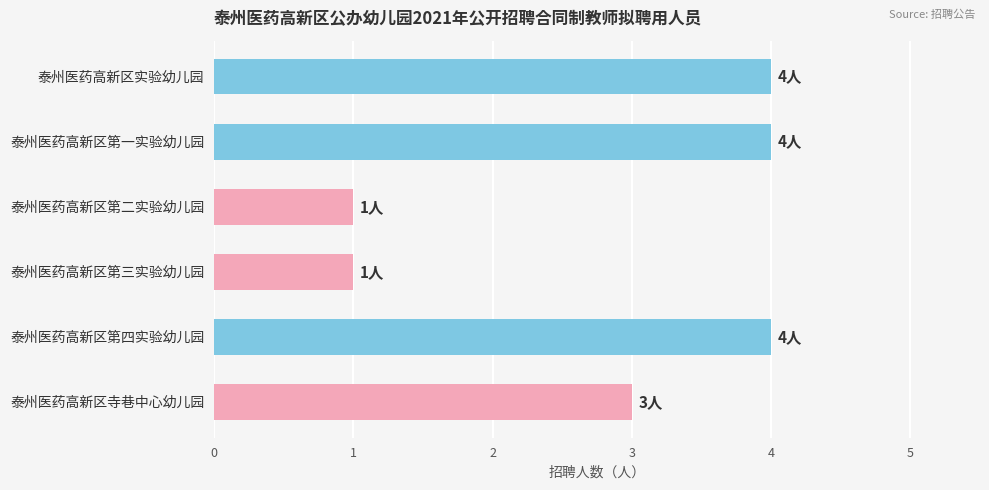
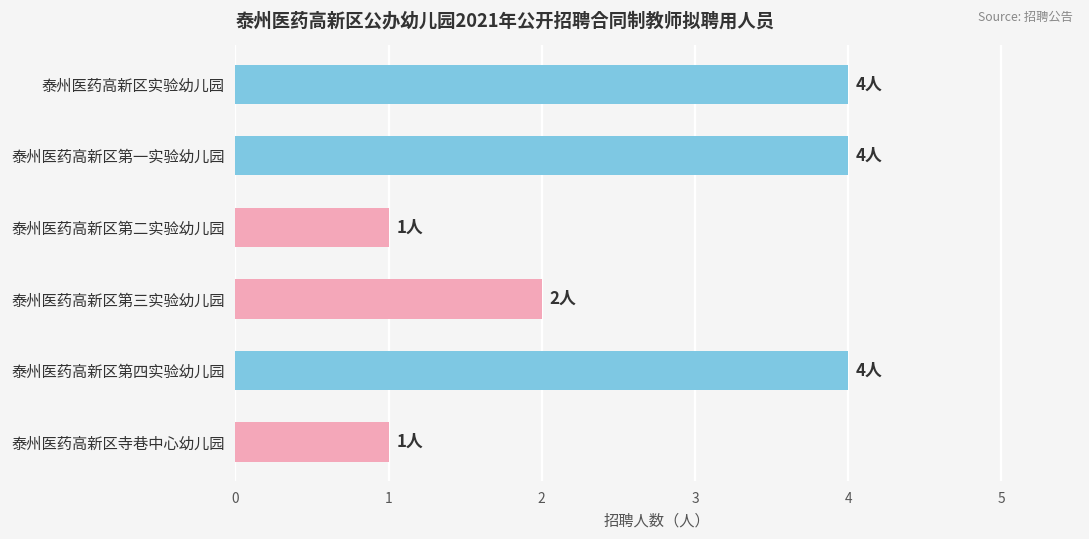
  {
    "泰州医药高新区实验幼儿园": "4人",
    "泰州医药高新区第一实验幼儿园": "4人",
    "泰州医药高新区第二实验幼儿园": "1人",
-   "泰州医药高新区第三实验幼儿园": "1人",
+   "泰州医药高新区第三实验幼儿园": "2人",
    "泰州医药高新区第四实验幼儿园": "4人",
-   "泰州医药高新区寺巷中心幼儿园": "3人"
+   "泰州医药高新区寺巷中心幼儿园": "1人"
  }
